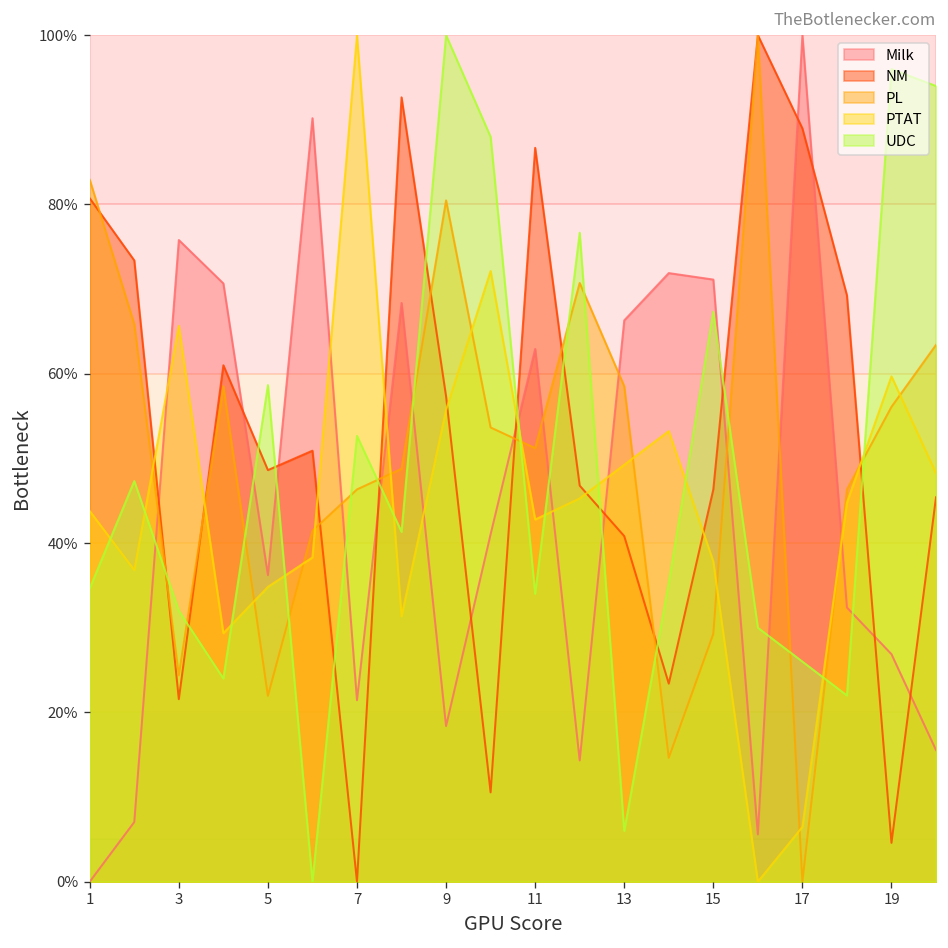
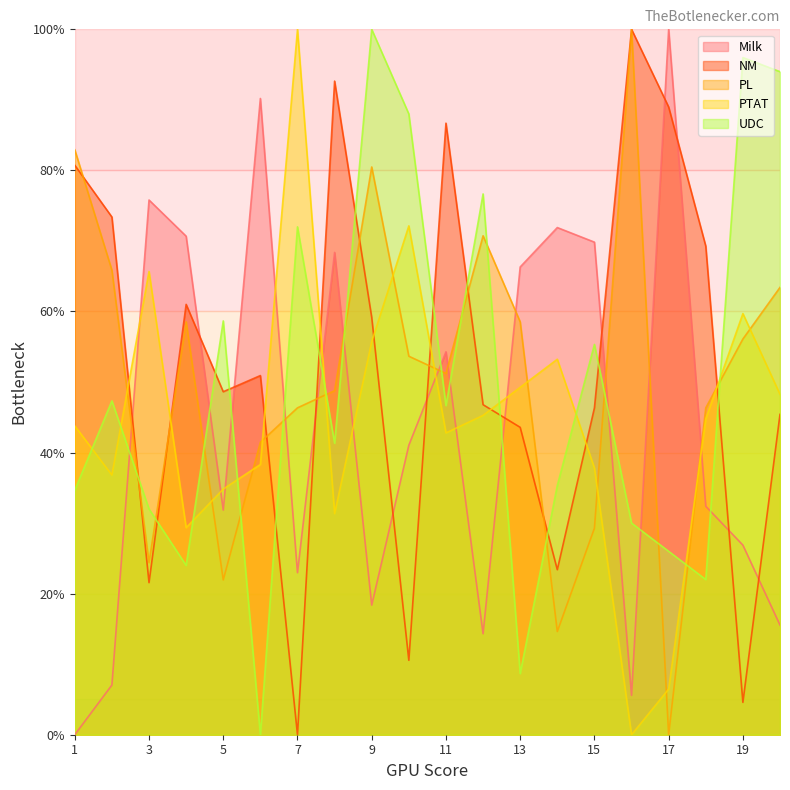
  {
    "Milk": {
      "1": "0%",
      "3": "76%",
-     "5": "36%",
-     "7": "21%",
+     "5": "32%",
+     "7": "23%",
      "9": "18%",
-     "11": "63%",
+     "11": "54%",
      "13": "66%",
-     "15": "71%",
+     "15": "70%",
      "17": "100%",
      "19": "27%"
    },
    "NM": {
      "1": "81%",
      "3": "22%",
      "5": "49%",
      "7": "0%",
-     "9": "57%",
+     "9": "59%",
      "11": "87%",
-     "13": "41%",
+     "13": "44%",
      "15": "46%",
      "17": "89%",
      "19": "5%"
    },
    "UDC": {
      "1": "35%",
      "3": "32%",
      "5": "59%",
-     "7": "53%",
+     "7": "72%",
      "9": "100%",
-     "11": "34%",
-     "13": "6%",
-     "15": "67%",
+     "11": "47%",
+     "13": "9%",
+     "15": "55%",
      "17": "26%"
    }
  }
